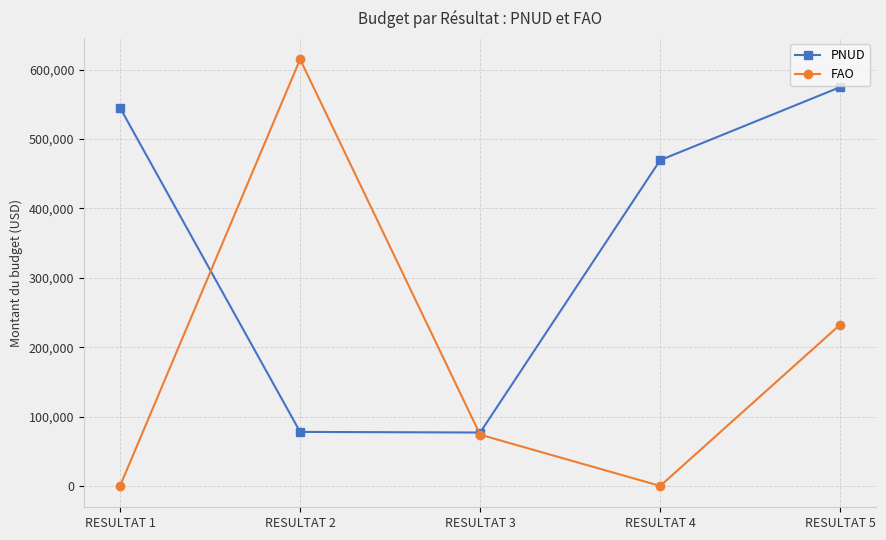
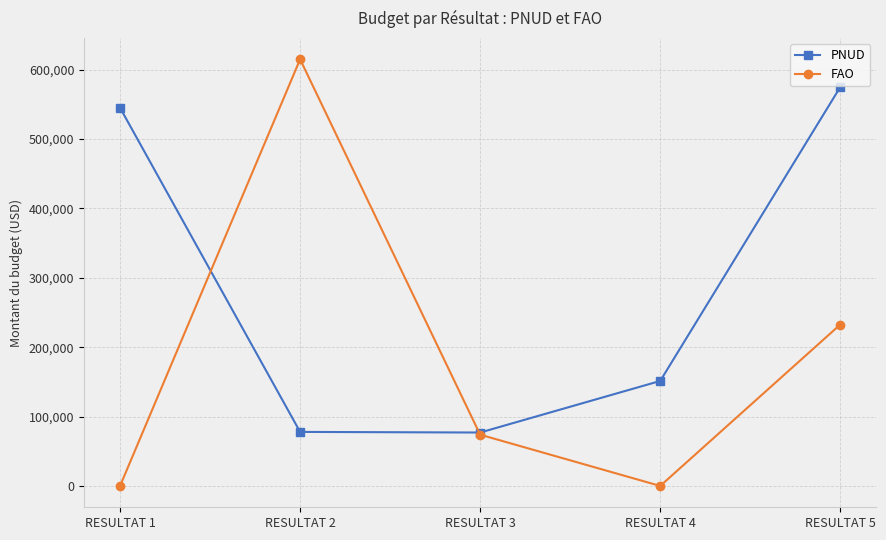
  {
    "PNUD": {
      "RESULTAT 1": "550,000",
      "RESULTAT 2": "80,000",
-     "RESULTAT 4": "470,000",
+     "RESULTAT 4": "150,000",
      "RESULTAT 5": "570,000"
    },
    "FAO": {
      "RESULTAT 1": "0",
      "RESULTAT 2": "610,000",
      "RESULTAT 4": "0",
      "RESULTAT 5": "230,000"
    }
  }
